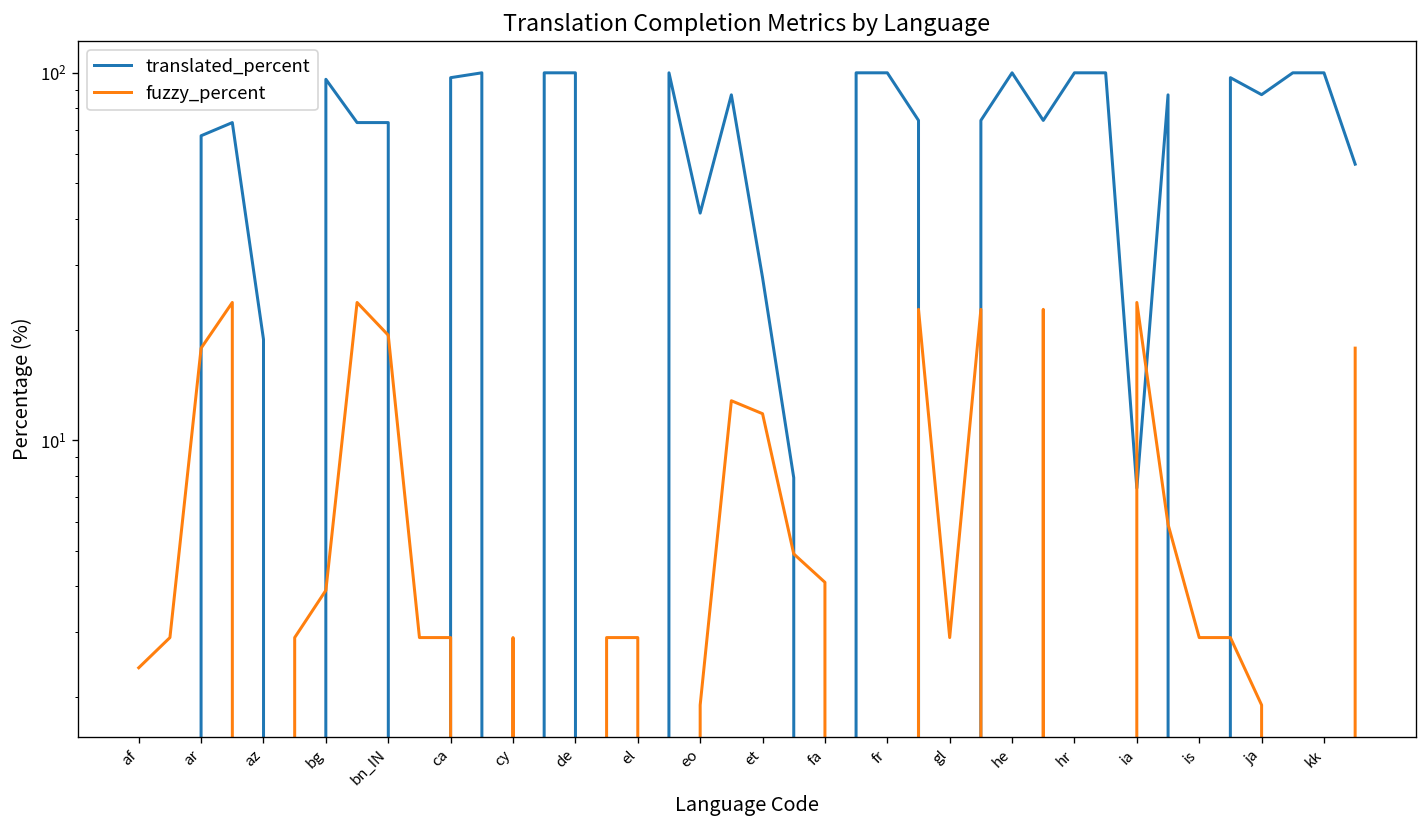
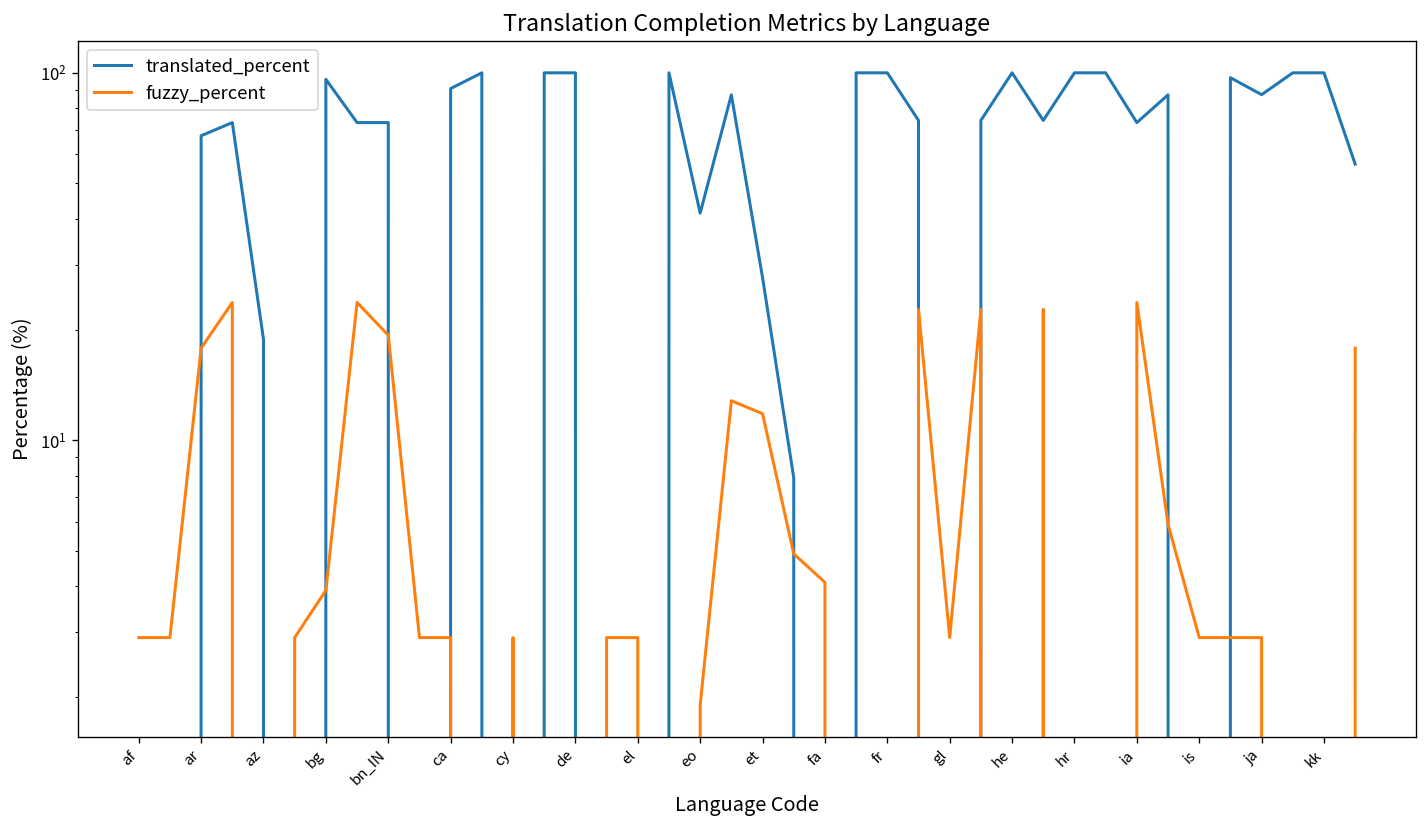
  {
    "translated_percent": {
      "ar": 67,
      "az": 19,
      "bg": 96,
      "bn_IN": 73,
-     "ca": 97,
+     "ca": 91,
      "de": 100,
      "eo": 42,
      "et": 28,
      "fr": 100,
      "he": 100,
      "hr": 100,
-     "ia": 7.4,
+     "ia": 73,
      "ja": 87,
      "kk": 100
    },
    "fuzzy_percent": {
-     "af": 2.4,
+     "af": 2.9,
      "ar": 18,
      "bg": 3.9,
      "bn_IN": 19,
      "ca": 2.9,
      "cy": 2.9,
      "el": 2.9,
      "eo": 1.9,
      "et": 11.8,
      "fa": 4.1,
      "gl": 2.9,
      "ia": 24,
      "is": 2.9,
-     "ja": 1.9
+     "ja": 2.9
    }
  }
